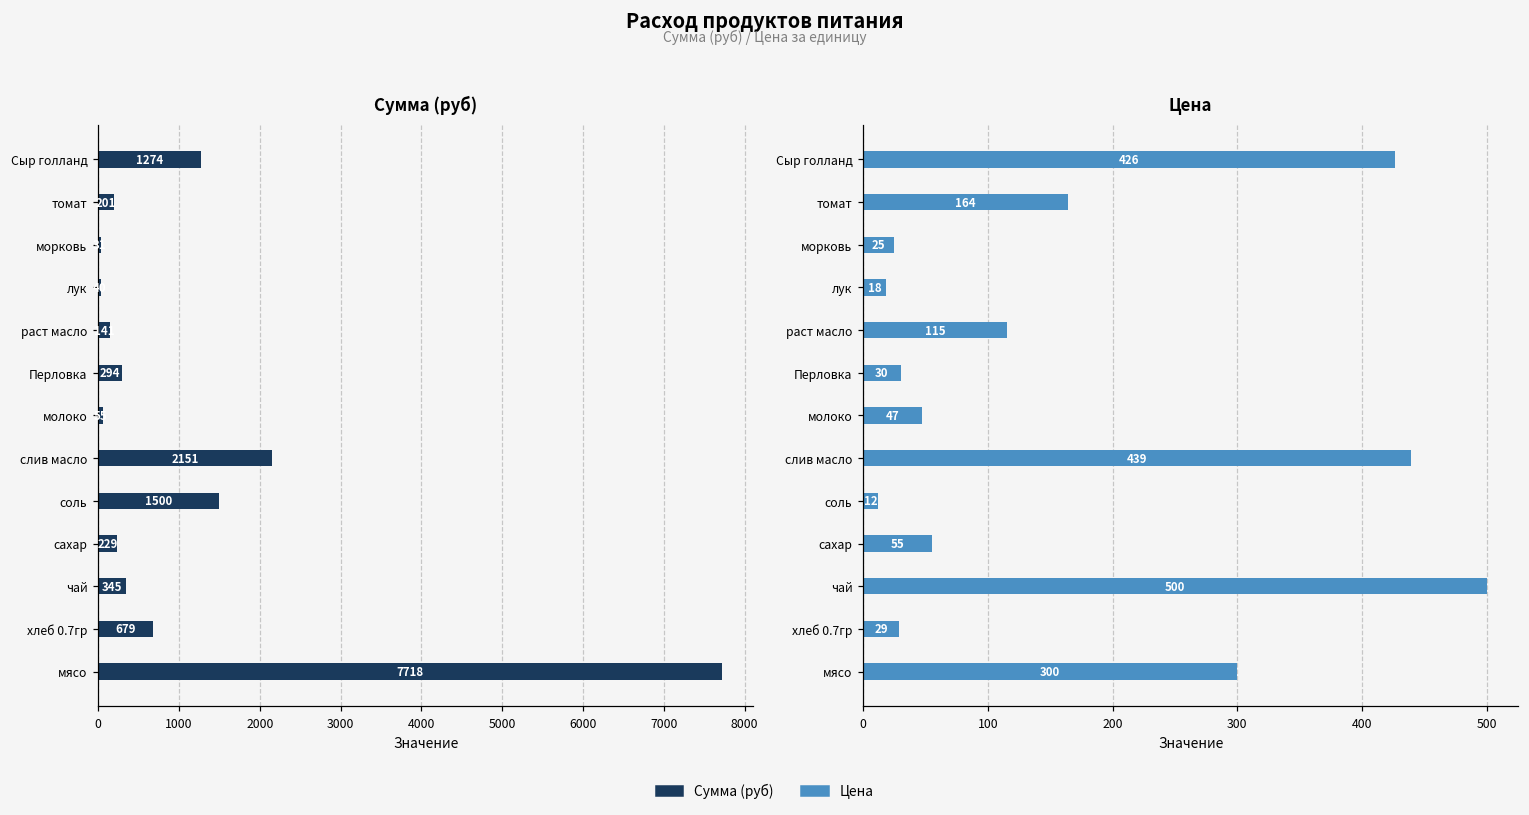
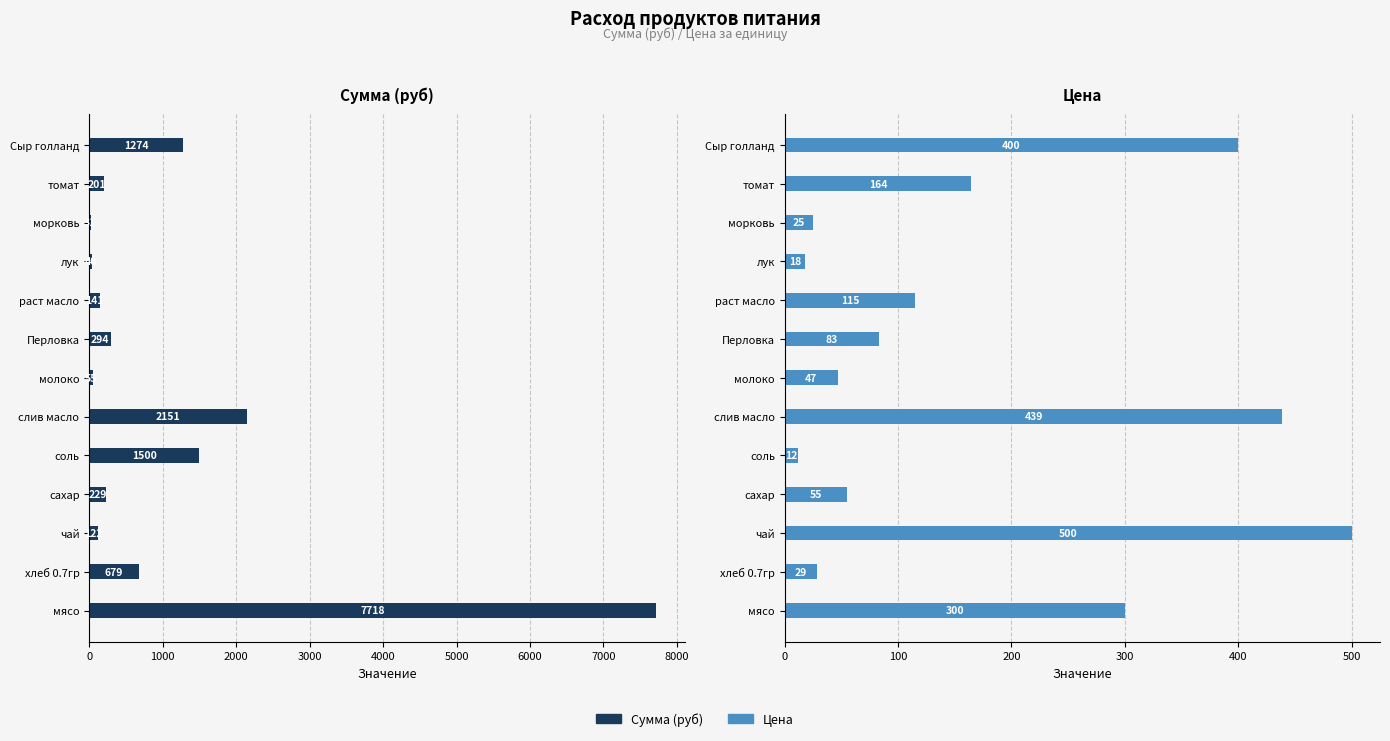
  {
    "Сумма (руб)": {
      "лук": 0,
      "молоко": 100,
-     "чай": 300
+     "чай": 100
    },
    "Цена": {
-     "Сыр голланд": 426,
+     "Сыр голланд": 400,
      "томат": 164,
      "морковь": 25,
      "лук": 18,
      "раст масло": 115,
-     "Перловка": 30,
+     "Перловка": 83,
      "молоко": 47,
      "слив масло": 439,
      "соль": 12,
      "сахар": 55,
      "чай": 500,
      "хлеб 0.7гр": 29,
      "мясо": 300
    }
  }
